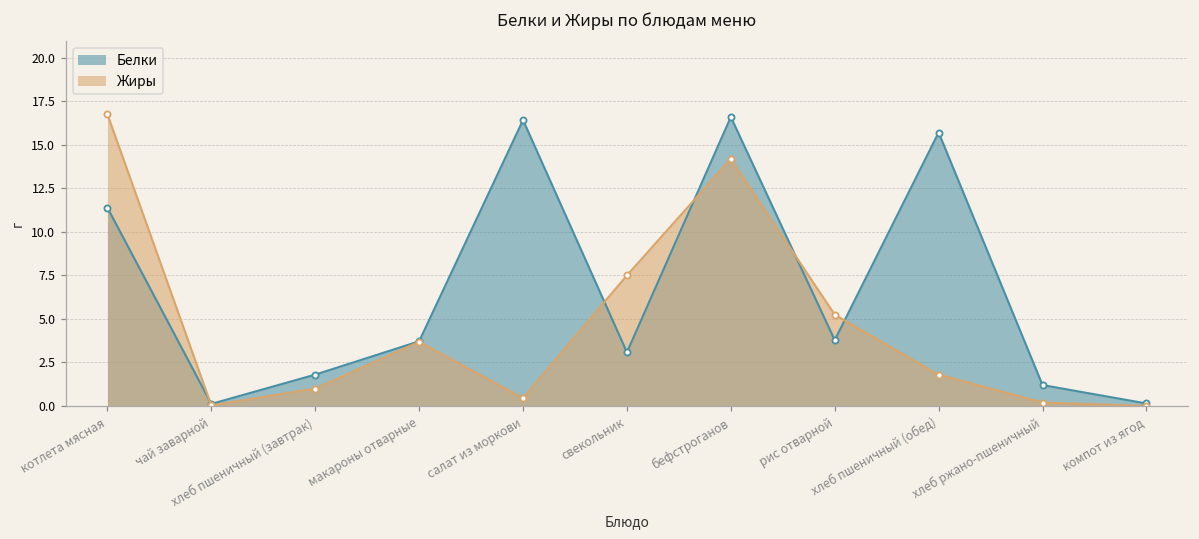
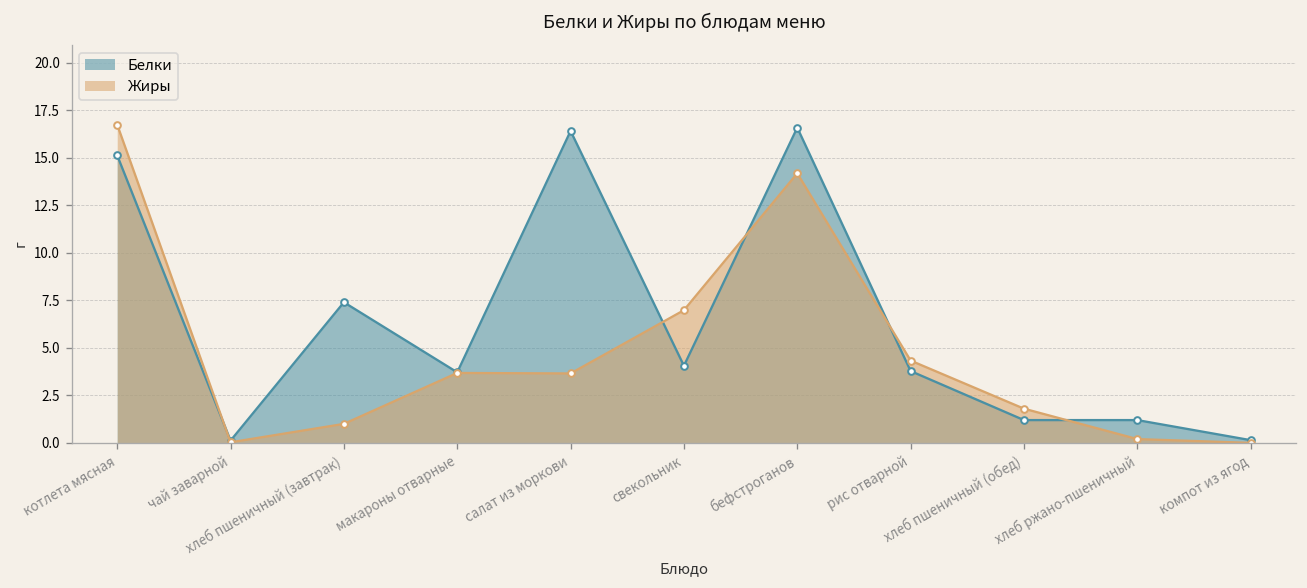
  {
    "Белки": {
-     "котлета мясная": 11.4,
-     "хлеб пшеничный (завтрак)": 1.8,
+     "котлета мясная": 15.1,
+     "хлеб пшеничный (завтрак)": 7.4,
      "салат из моркови": 16.4,
-     "свекольник": 3.1,
+     "свекольник": 4.1,
      "бефстроганов": 16.6,
      "рис отварной": 3.8,
-     "хлеб пшеничный (обед)": 15.7,
+     "хлеб пшеничный (обед)": 1.2,
      "хлеб ржано-пшеничный": 1.2
    },
    "Жиры": {
      "котлета мясная": 16.7,
      "хлеб пшеничный (завтрак)": 1.0,
-     "салат из моркови": 0.5,
-     "свекольник": 7.5,
+     "салат из моркови": 3.7,
+     "свекольник": 7.0,
      "бефстроганов": 14.2,
-     "рис отварной": 5.2,
+     "рис отварной": 4.3,
      "хлеб пшеничный (обед)": 1.8,
      "хлеб ржано-пшеничный": 0.2
    }
  }
